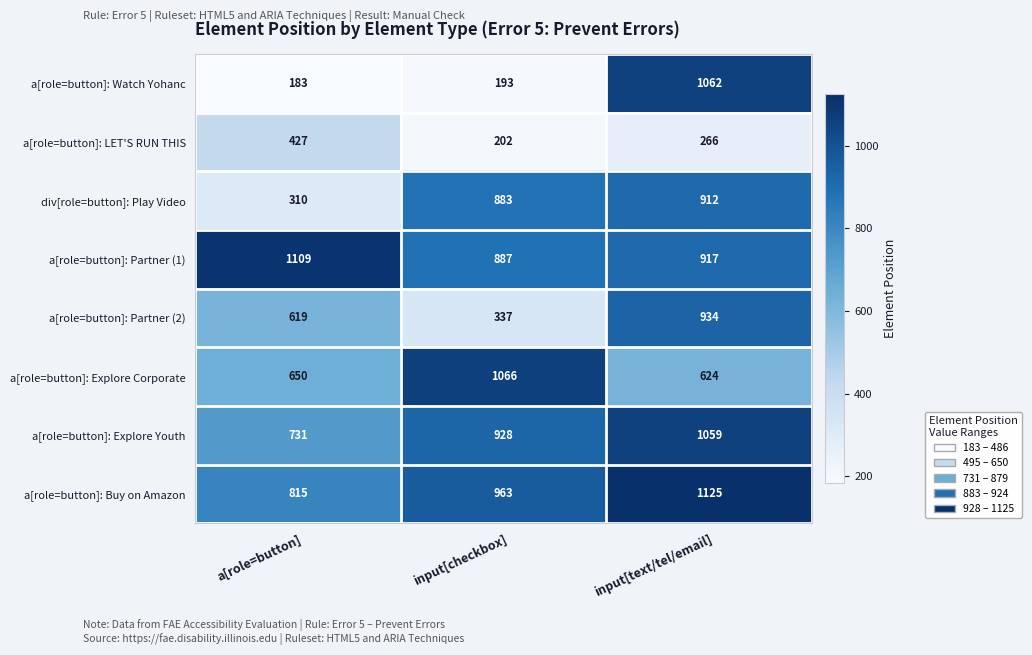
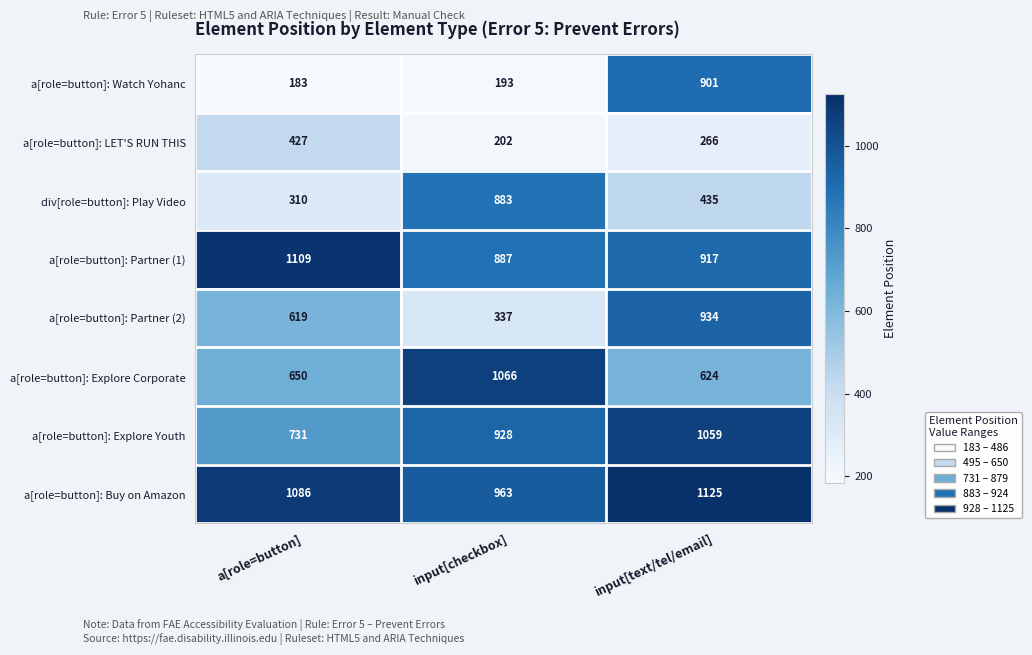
  {
    "a[role=button]: Watch Yohanc": {
      "a[role=button]": 183,
      "input[checkbox]": 193,
-     "input[text/tel/email]": 1062
+     "input[text/tel/email]": 901
    },
    "a[role=button]: LET'S RUN THIS": {
      "a[role=button]": 427,
      "input[checkbox]": 202,
      "input[text/tel/email]": 266
    },
    "div[role=button]: Play Video": {
      "a[role=button]": 310,
      "input[checkbox]": 883,
-     "input[text/tel/email]": 912
+     "input[text/tel/email]": 435
    },
    "a[role=button]: Partner (1)": {
      "a[role=button]": 1109,
      "input[checkbox]": 887,
      "input[text/tel/email]": 917
    },
    "a[role=button]: Partner (2)": {
      "a[role=button]": 619,
      "input[checkbox]": 337,
      "input[text/tel/email]": 934
    },
    "a[role=button]: Explore Corporate": {
      "a[role=button]": 650,
      "input[checkbox]": 1066,
      "input[text/tel/email]": 624
    },
    "a[role=button]: Explore Youth": {
      "a[role=button]": 731,
      "input[checkbox]": 928,
      "input[text/tel/email]": 1059
    },
    "a[role=button]: Buy on Amazon": {
-     "a[role=button]": 815,
+     "a[role=button]": 1086,
      "input[checkbox]": 963,
      "input[text/tel/email]": 1125
    }
  }
